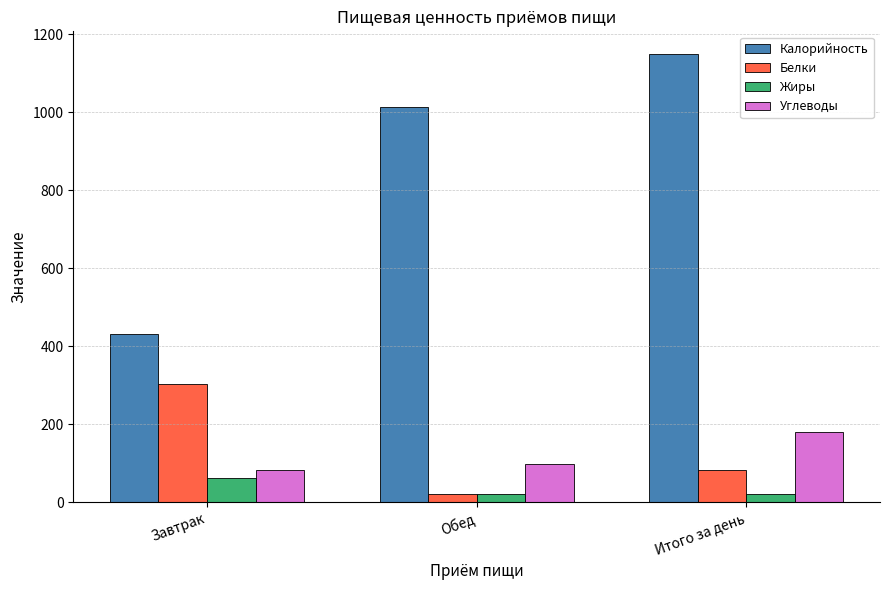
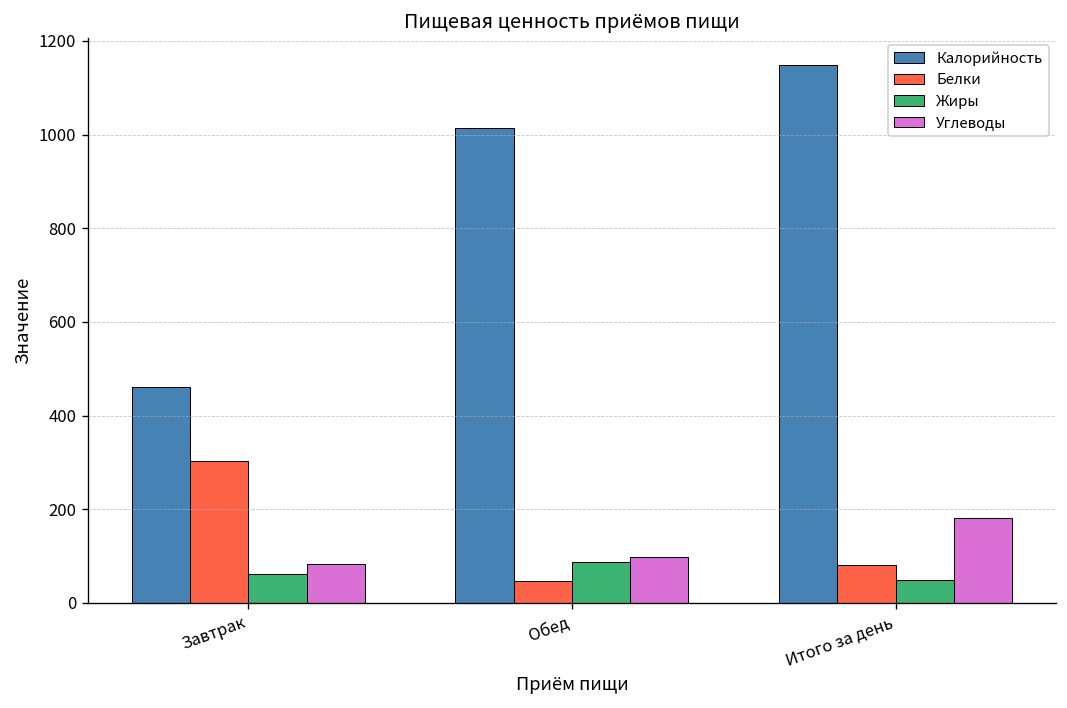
  {
    "Калорийность": {
-     "Завтрак": 430,
+     "Завтрак": 460,
      "Обед": 1010,
      "Итого за день": 1150
    },
    "Белки": {
      "Завтрак": 300,
-     "Обед": 20,
+     "Обед": 50,
      "Итого за день": 80
    },
    "Жиры": {
      "Завтрак": 60,
-     "Обед": 20,
-     "Итого за день": 20
+     "Обед": 90,
+     "Итого за день": 50
    },
    "Углеводы": {
      "Завтрак": 80,
      "Обед": 100,
      "Итого за день": 180
    }
  }
